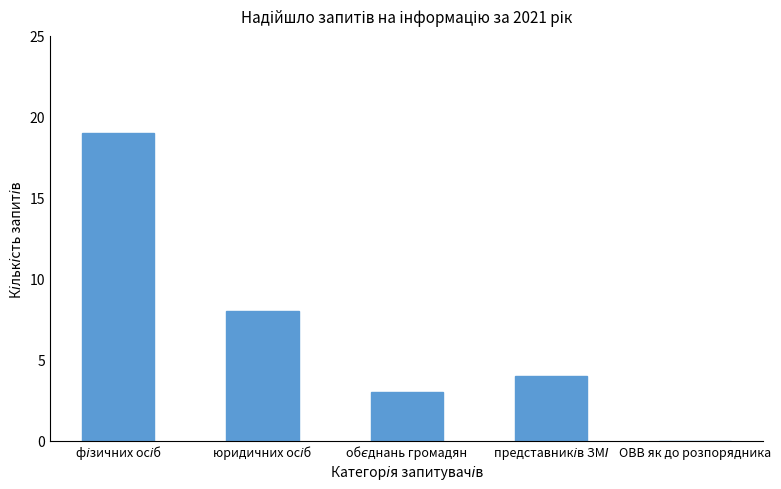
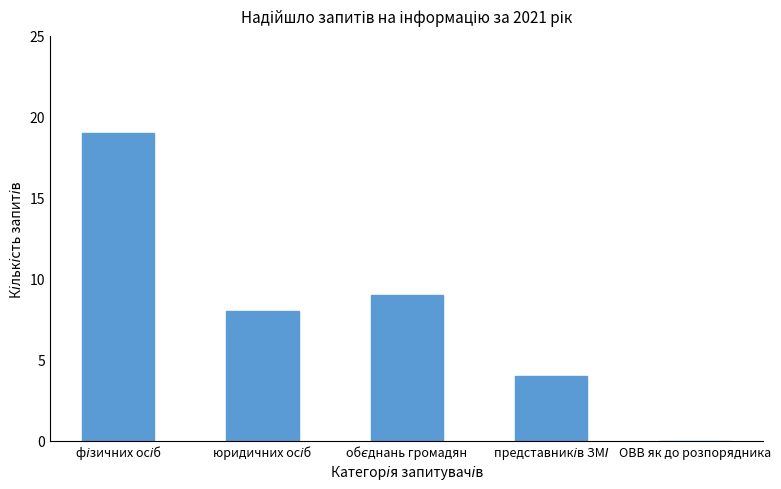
  {
    "фізичних осіб": 19,
    "юридичних осіб": 8,
-   "обєднань громадян": 3,
+   "обєднань громадян": 9,
    "представників ЗМІ": 4,
    "ОВВ як до розпорядника": 0
  }
